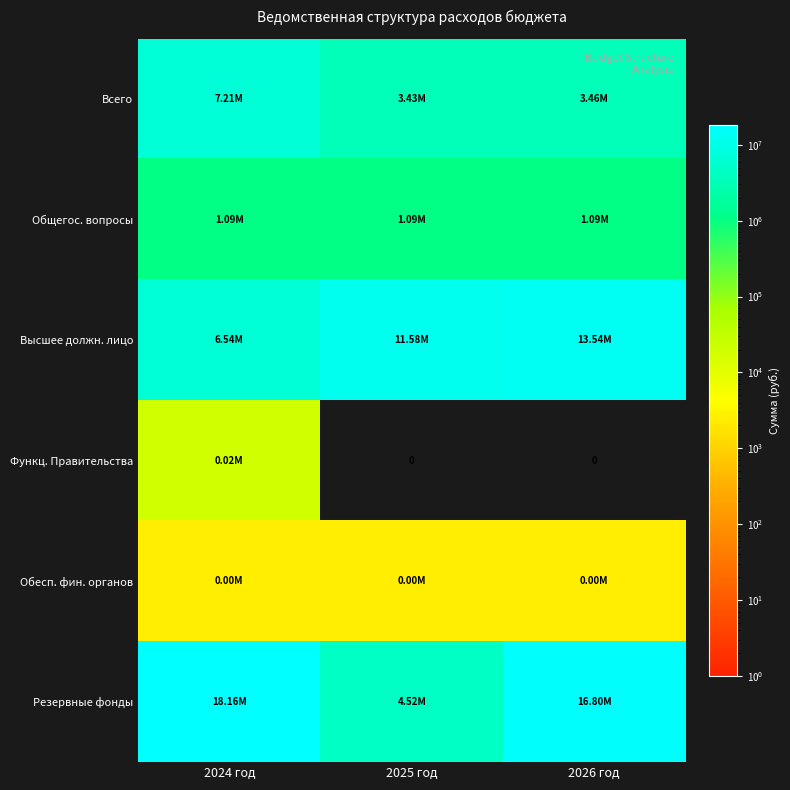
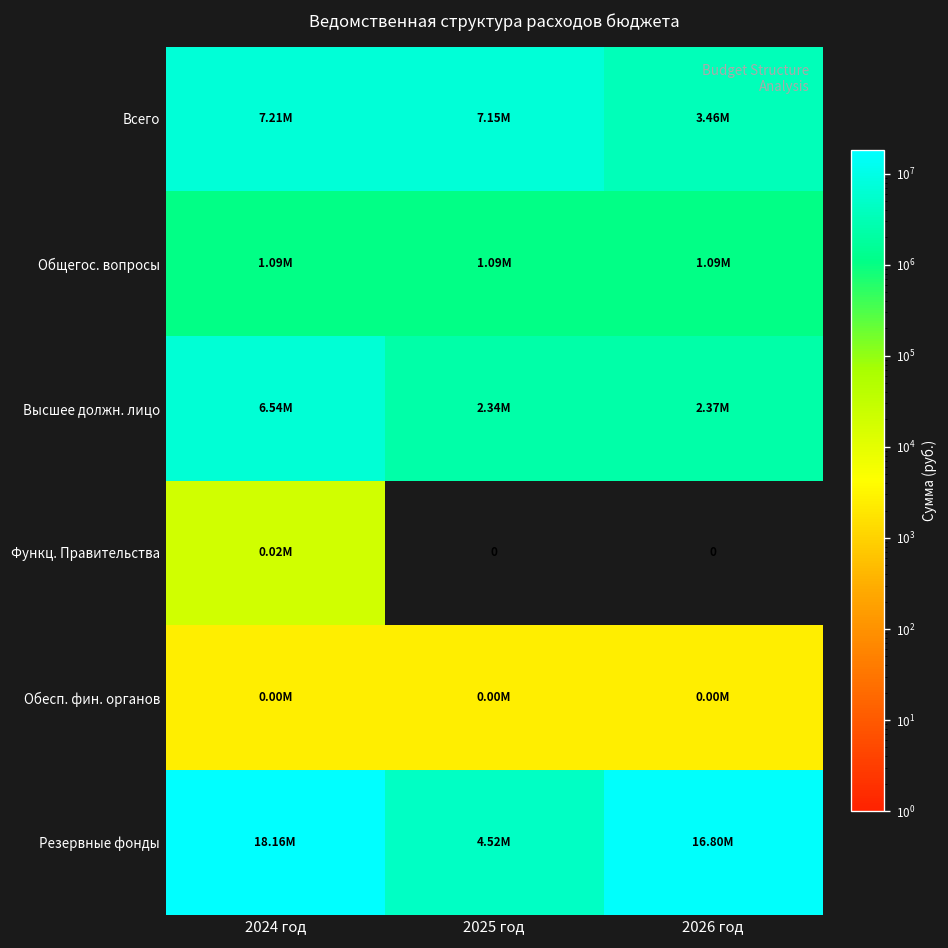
  {
    "Всего": {
      "2024 год": "7.21M",
-     "2025 год": "3.43M"
+     "2025 год": "7.15M"
    },
    "Общегос. вопросы": {
      "2024 год": "1.09M",
      "2025 год": "1.09M",
      "2026 год": "1.09M"
    },
    "Высшее должн. лицо": {
      "2024 год": "6.54M",
-     "2025 год": "11.58M",
-     "2026 год": "13.54M"
+     "2025 год": "2.34M",
+     "2026 год": "2.37M"
    },
    "Функц. Правительства": {
      "2024 год": "0.02M"
    },
    "Обесп. фин. органов": {
      "2024 год": "0.00M",
      "2025 год": "0.00M",
      "2026 год": "0.00M"
    },
    "Резервные фонды": {
      "2024 год": "18.16M",
      "2025 год": "4.52M",
      "2026 год": "16.80M"
    }
  }
